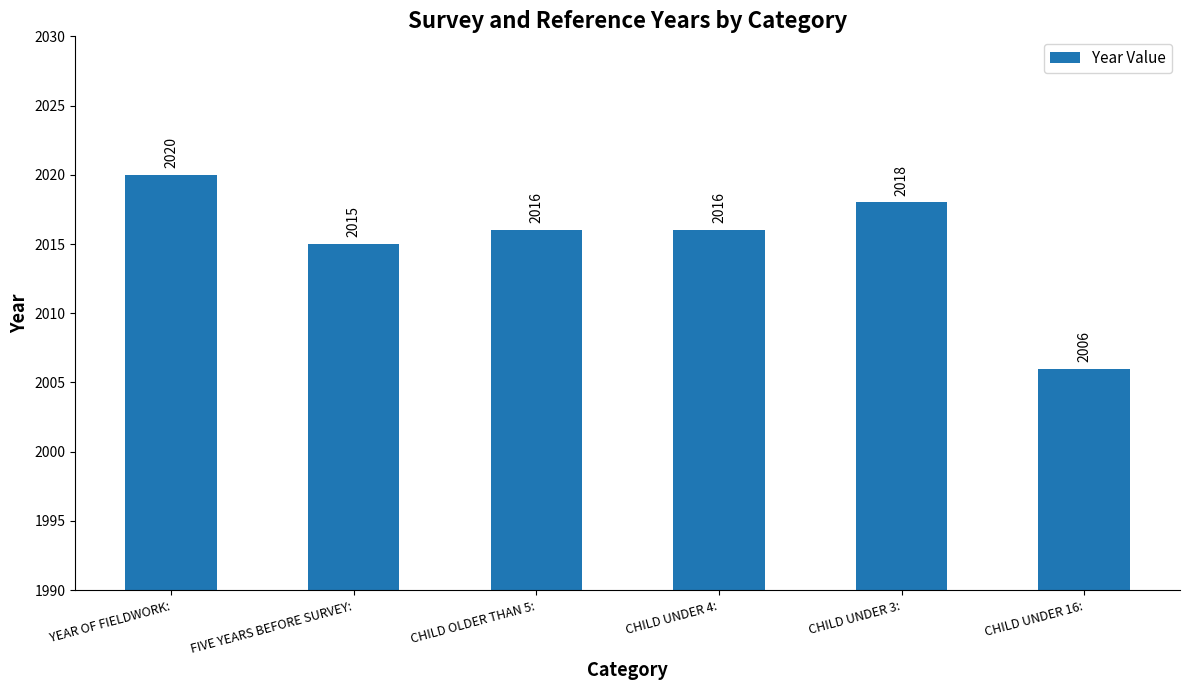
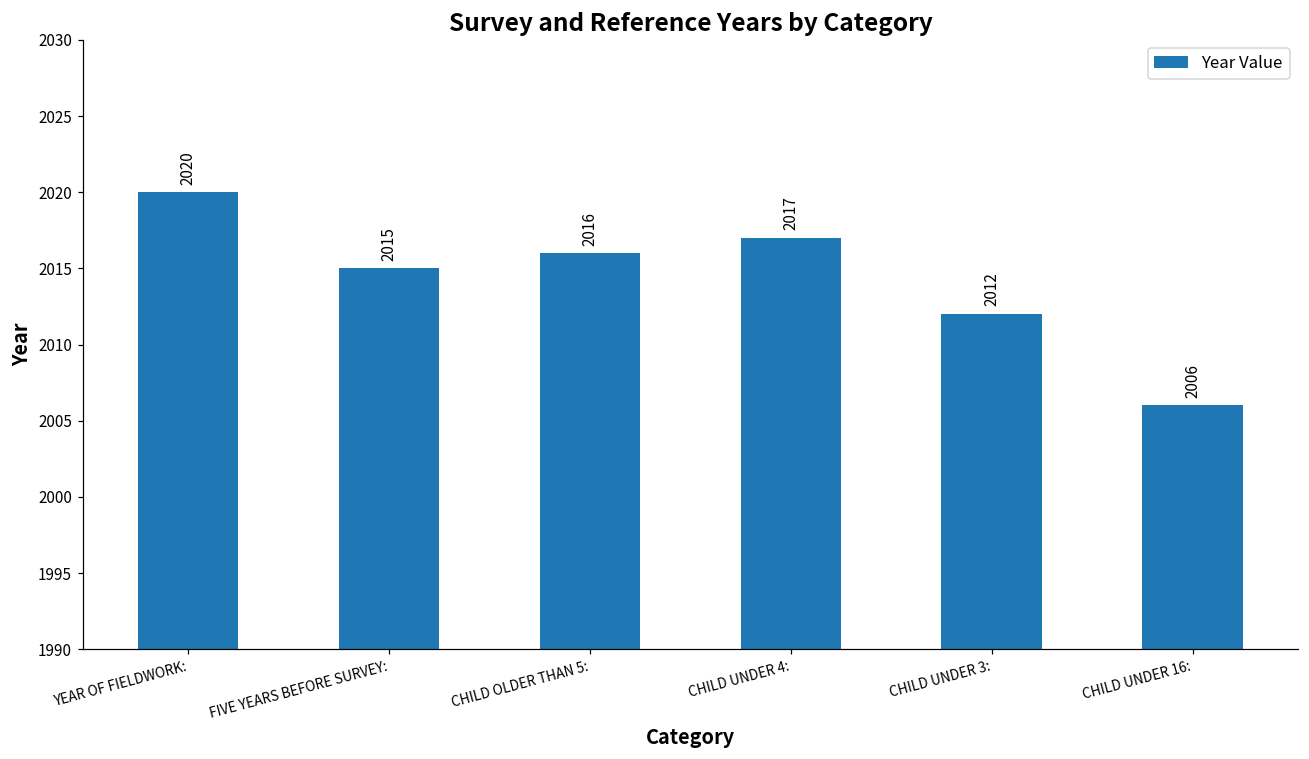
  {
    "YEAR OF FIELDWORK:": 2020,
    "FIVE YEARS BEFORE SURVEY:": 2015,
    "CHILD OLDER THAN 5:": 2016,
-   "CHILD UNDER 4:": 2016,
-   "CHILD UNDER 3:": 2018,
+   "CHILD UNDER 4:": 2017,
+   "CHILD UNDER 3:": 2012,
    "CHILD UNDER 16:": 2006
  }
